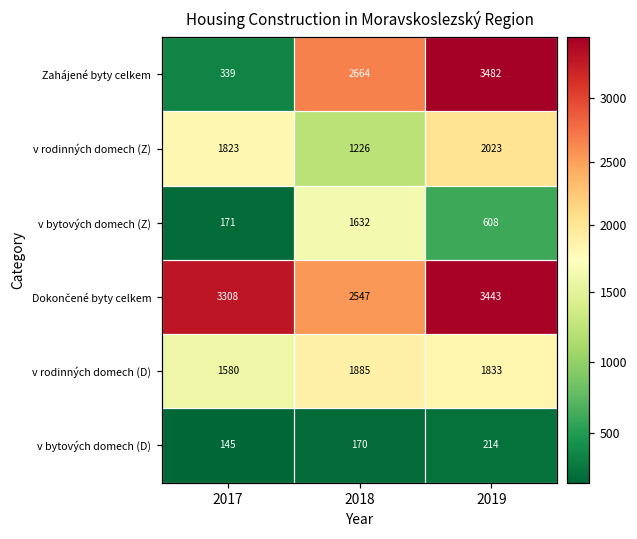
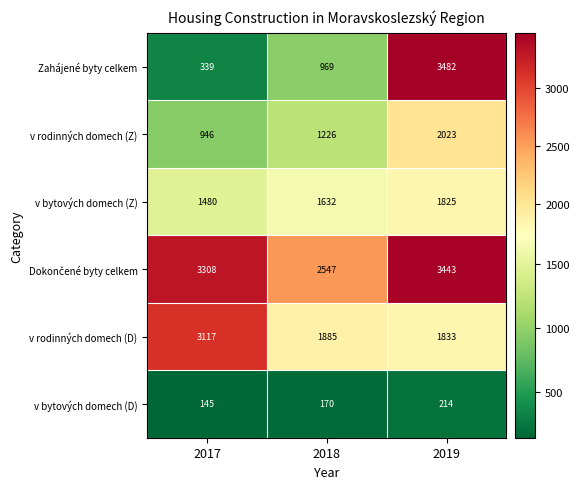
  {
    "Zahájené byty celkem": {
      "2017": 339,
-     "2018": 2664,
+     "2018": 969,
      "2019": 3482
    },
    "v rodinných domech (Z)": {
-     "2017": 1823,
+     "2017": 946,
      "2018": 1226,
      "2019": 2023
    },
    "v bytových domech (Z)": {
-     "2017": 171,
+     "2017": 1480,
      "2018": 1632,
-     "2019": 608
+     "2019": 1825
    },
    "Dokončené byty celkem": {
      "2017": 3308,
      "2018": 2547,
      "2019": 3443
    },
    "v rodinných domech (D)": {
-     "2017": 1580,
+     "2017": 3117,
      "2018": 1885,
      "2019": 1833
    },
    "v bytových domech (D)": {
      "2017": 145,
      "2018": 170,
      "2019": 214
    }
  }
